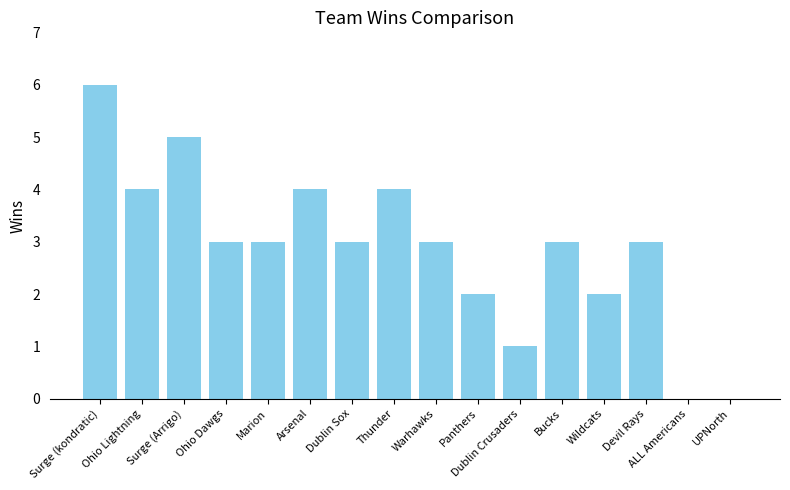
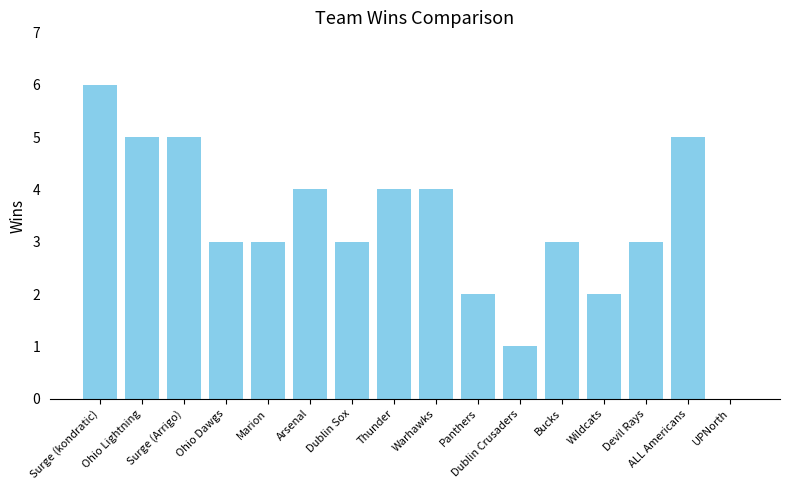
  {
    "Surge (kondratic)": 6,
-   "Ohio Lightning": 4,
+   "Ohio Lightning": 5,
    "Surge (Arrigo)": 5,
    "Ohio Dawgs": 3,
    "Marion": 3,
    "Arsenal": 4,
    "Dublin Sox": 3,
    "Thunder": 4,
-   "Warhawks": 3,
+   "Warhawks": 4,
    "Panthers": 2,
    "Dublin Crusaders": 1,
    "Bucks": 3,
    "Wildcats": 2,
    "Devil Rays": 3,
-   "ALL Americans": 0,
+   "ALL Americans": 5,
    "UPNorth": 0
  }
